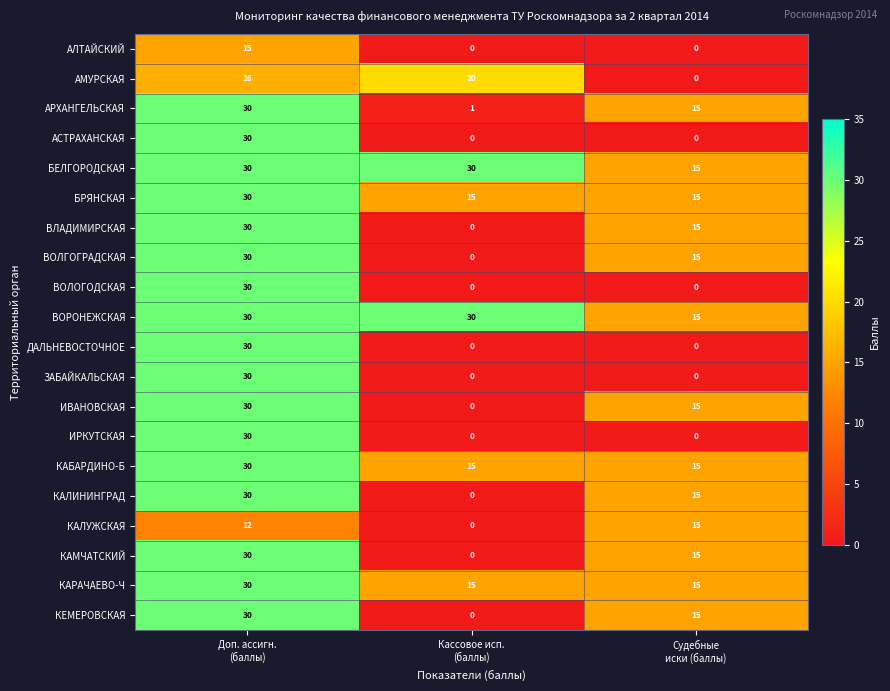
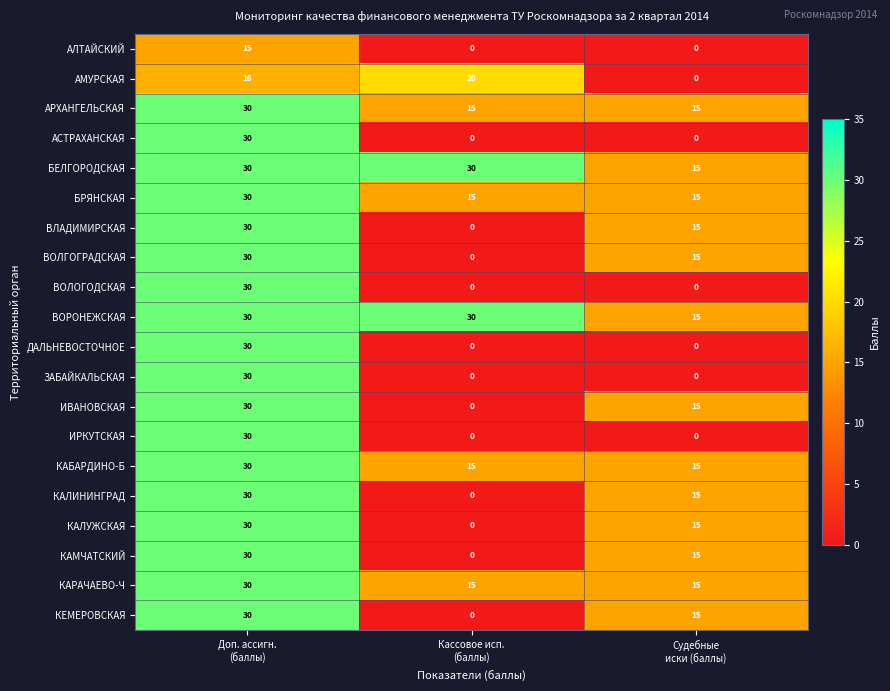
  {
    "АЛТАЙСКИЙ": {
      "Доп. ассигн. (баллы)": 15,
      "Кассовое исп. (баллы)": 0,
      "Судебные иски (баллы)": 0
    },
    "АМУРСКАЯ": {
      "Доп. ассигн. (баллы)": 16,
      "Кассовое исп. (баллы)": 20,
      "Судебные иски (баллы)": 0
    },
    "АРХАНГЕЛЬСКАЯ": {
      "Доп. ассигн. (баллы)": 30,
-     "Кассовое исп. (баллы)": 1,
+     "Кассовое исп. (баллы)": 15,
      "Судебные иски (баллы)": 15
    },
    "АСТРАХАНСКАЯ": {
      "Доп. ассигн. (баллы)": 30,
      "Кассовое исп. (баллы)": 0,
      "Судебные иски (баллы)": 0
    },
    "БЕЛГОРОДСКАЯ": {
      "Доп. ассигн. (баллы)": 30,
      "Кассовое исп. (баллы)": 30,
      "Судебные иски (баллы)": 15
    },
    "БРЯНСКАЯ": {
      "Доп. ассигн. (баллы)": 30,
      "Кассовое исп. (баллы)": 15,
      "Судебные иски (баллы)": 15
    },
    "ВЛАДИМИРСКАЯ": {
      "Доп. ассигн. (баллы)": 30,
      "Кассовое исп. (баллы)": 0,
      "Судебные иски (баллы)": 15
    },
    "ВОЛГОГРАДСКАЯ": {
      "Доп. ассигн. (баллы)": 30,
      "Кассовое исп. (баллы)": 0,
      "Судебные иски (баллы)": 15
    },
    "ВОЛОГОДСКАЯ": {
      "Доп. ассигн. (баллы)": 30,
      "Кассовое исп. (баллы)": 0,
      "Судебные иски (баллы)": 0
    },
    "ВОРОНЕЖСКАЯ": {
      "Доп. ассигн. (баллы)": 30,
      "Кассовое исп. (баллы)": 30,
      "Судебные иски (баллы)": 15
    },
    "ДАЛЬНЕВОСТОЧНОЕ": {
      "Доп. ассигн. (баллы)": 30,
      "Кассовое исп. (баллы)": 0,
      "Судебные иски (баллы)": 0
    },
    "ЗАБАЙКАЛЬСКАЯ": {
      "Доп. ассигн. (баллы)": 30,
      "Кассовое исп. (баллы)": 0,
      "Судебные иски (баллы)": 0
    },
    "ИВАНОВСКАЯ": {
      "Доп. ассигн. (баллы)": 30,
      "Кассовое исп. (баллы)": 0,
      "Судебные иски (баллы)": 15
    },
    "ИРКУТСКАЯ": {
      "Доп. ассигн. (баллы)": 30,
      "Кассовое исп. (баллы)": 0,
      "Судебные иски (баллы)": 0
    },
    "КАБАРДИНО-Б": {
      "Доп. ассигн. (баллы)": 30,
      "Кассовое исп. (баллы)": 15,
      "Судебные иски (баллы)": 15
    },
    "КАЛИНИНГРАД": {
      "Доп. ассигн. (баллы)": 30,
      "Кассовое исп. (баллы)": 0,
      "Судебные иски (баллы)": 15
    },
    "КАЛУЖСКАЯ": {
-     "Доп. ассигн. (баллы)": 12,
+     "Доп. ассигн. (баллы)": 30,
      "Кассовое исп. (баллы)": 0,
      "Судебные иски (баллы)": 15
    },
    "КАМЧАТСКИЙ": {
      "Доп. ассигн. (баллы)": 30,
      "Кассовое исп. (баллы)": 0,
      "Судебные иски (баллы)": 15
    },
    "КАРАЧАЕВО-Ч": {
      "Доп. ассигн. (баллы)": 30,
      "Кассовое исп. (баллы)": 15,
      "Судебные иски (баллы)": 15
    },
    "КЕМЕРОВСКАЯ": {
      "Доп. ассигн. (баллы)": 30,
      "Кассовое исп. (баллы)": 0,
      "Судебные иски (баллы)": 15
    }
  }
